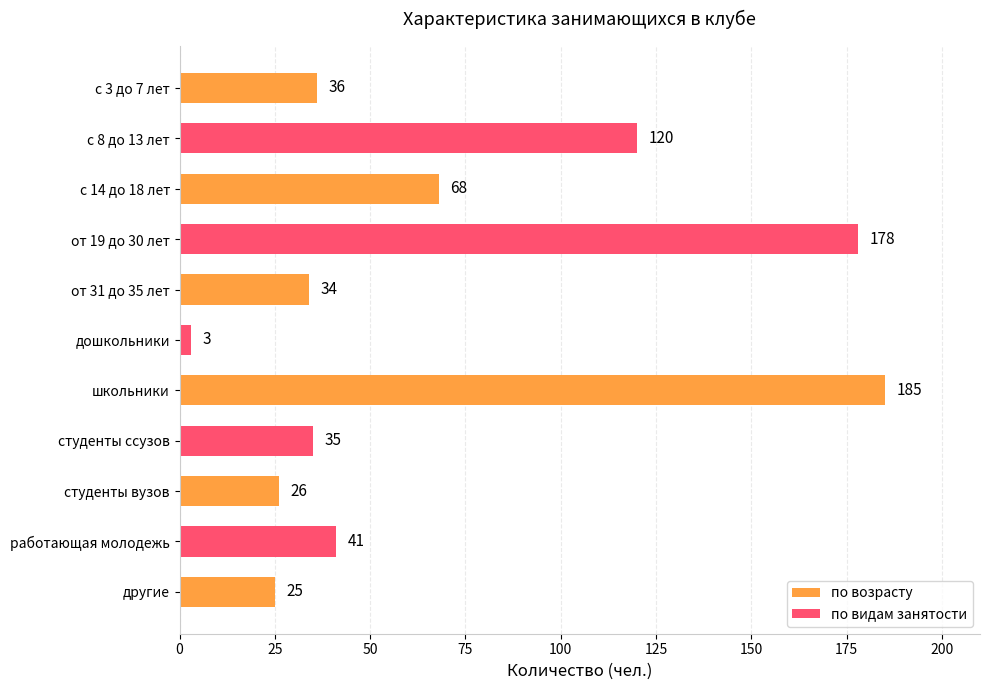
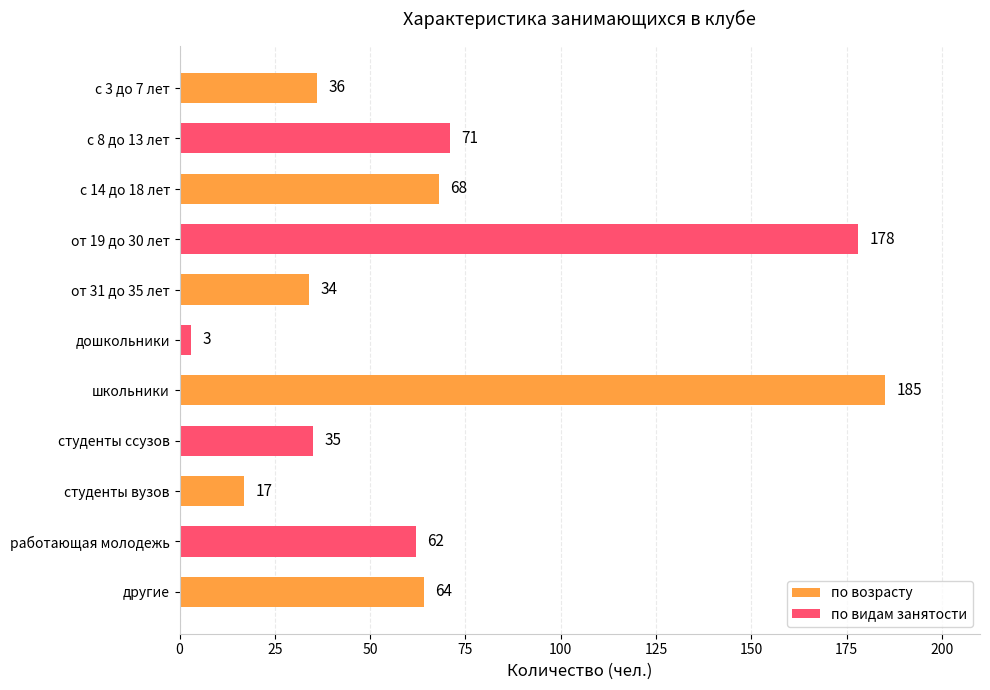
  {
    "с 3 до 7 лет": 36,
-   "с 8 до 13 лет": 120,
+   "с 8 до 13 лет": 71,
    "с 14 до 18 лет": 68,
    "от 19 до 30 лет": 178,
    "от 31 до 35 лет": 34,
    "дошкольники": 3,
    "школьники": 185,
    "студенты ссузов": 35,
-   "студенты вузов": 26,
-   "работающая молодежь": 41,
-   "другие": 25
+   "студенты вузов": 17,
+   "работающая молодежь": 62,
+   "другие": 64
  }
